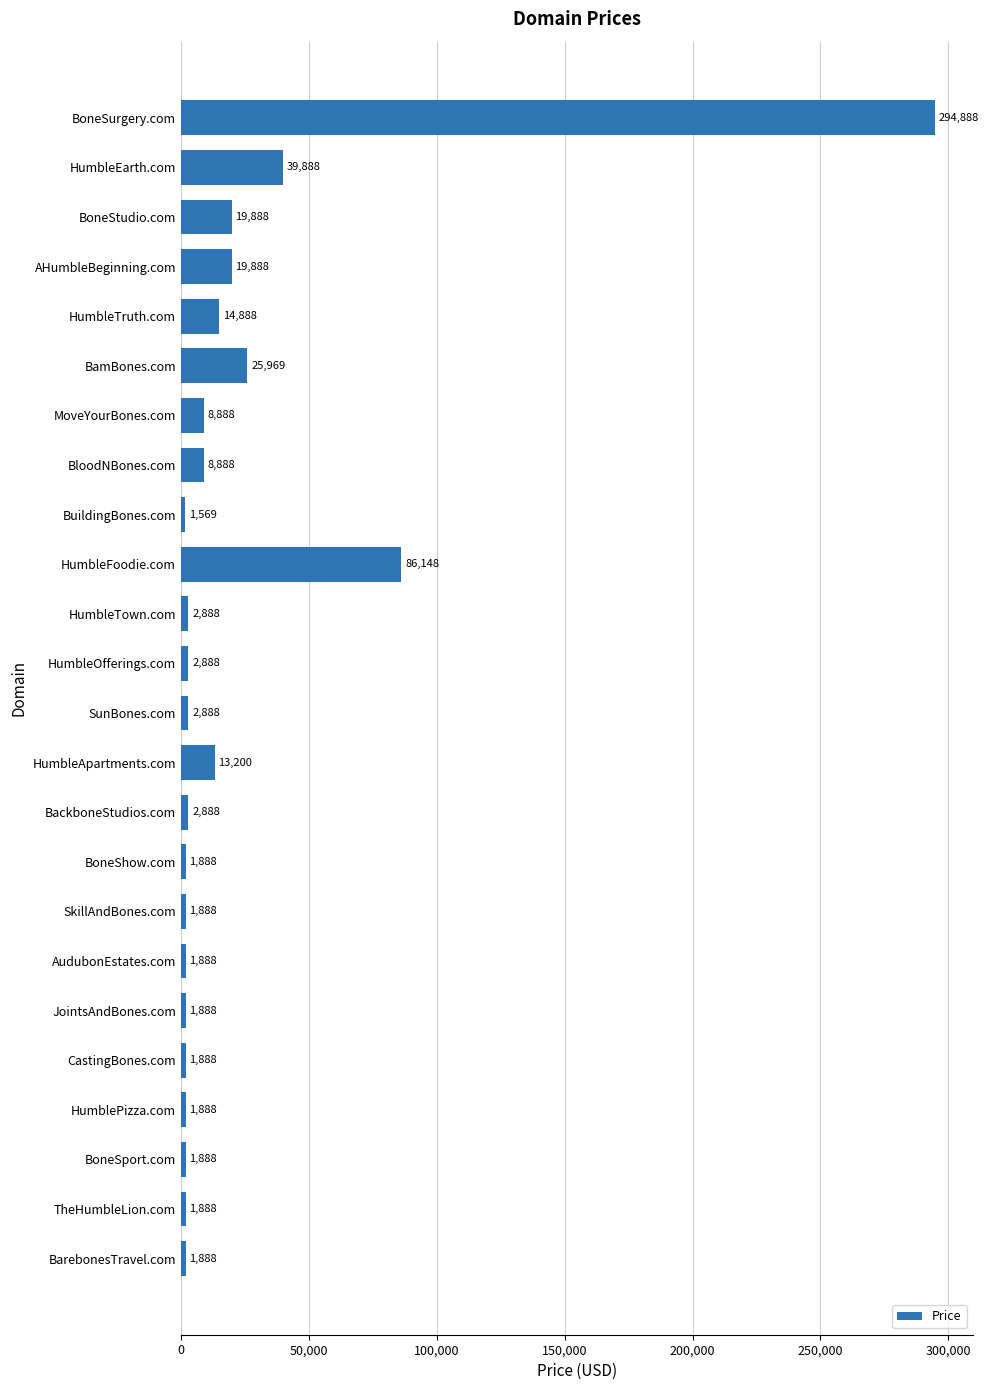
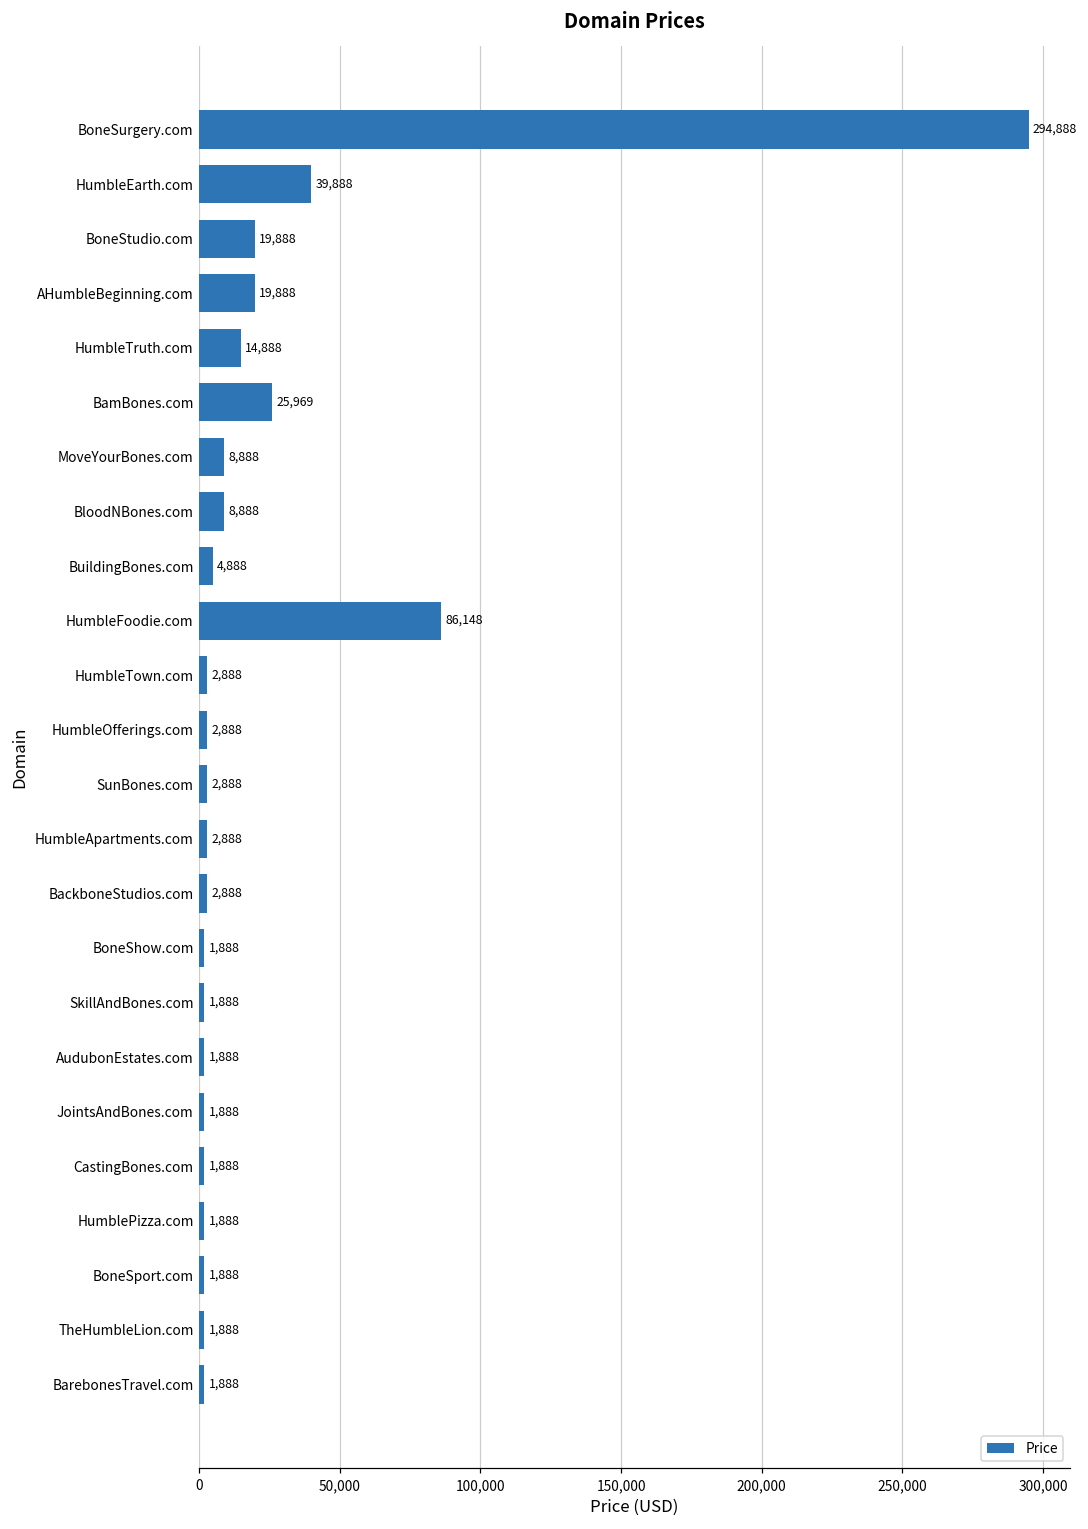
  {
    "BoneSurgery.com": "294,888",
    "HumbleEarth.com": "39,888",
    "BoneStudio.com": "19,888",
    "AHumbleBeginning.com": "19,888",
    "HumbleTruth.com": "14,888",
    "BamBones.com": "25,969",
    "MoveYourBones.com": "8,888",
    "BloodNBones.com": "8,888",
-   "BuildingBones.com": "1,569",
+   "BuildingBones.com": "4,888",
    "HumbleFoodie.com": "86,148",
    "HumbleTown.com": "2,888",
    "HumbleOfferings.com": "2,888",
    "SunBones.com": "2,888",
-   "HumbleApartments.com": "13,200",
+   "HumbleApartments.com": "2,888",
    "BackboneStudios.com": "2,888",
    "BoneShow.com": "1,888",
    "SkillAndBones.com": "1,888",
    "AudubonEstates.com": "1,888",
    "JointsAndBones.com": "1,888",
    "CastingBones.com": "1,888",
    "HumblePizza.com": "1,888",
    "BoneSport.com": "1,888",
    "TheHumbleLion.com": "1,888",
    "BarebonesTravel.com": "1,888"
  }
